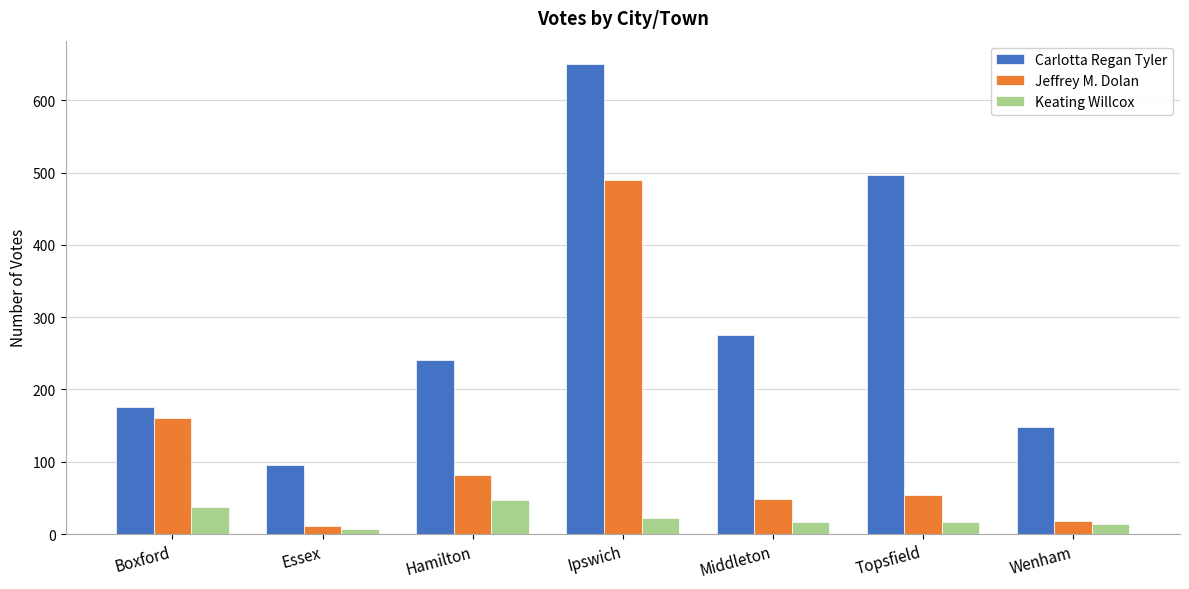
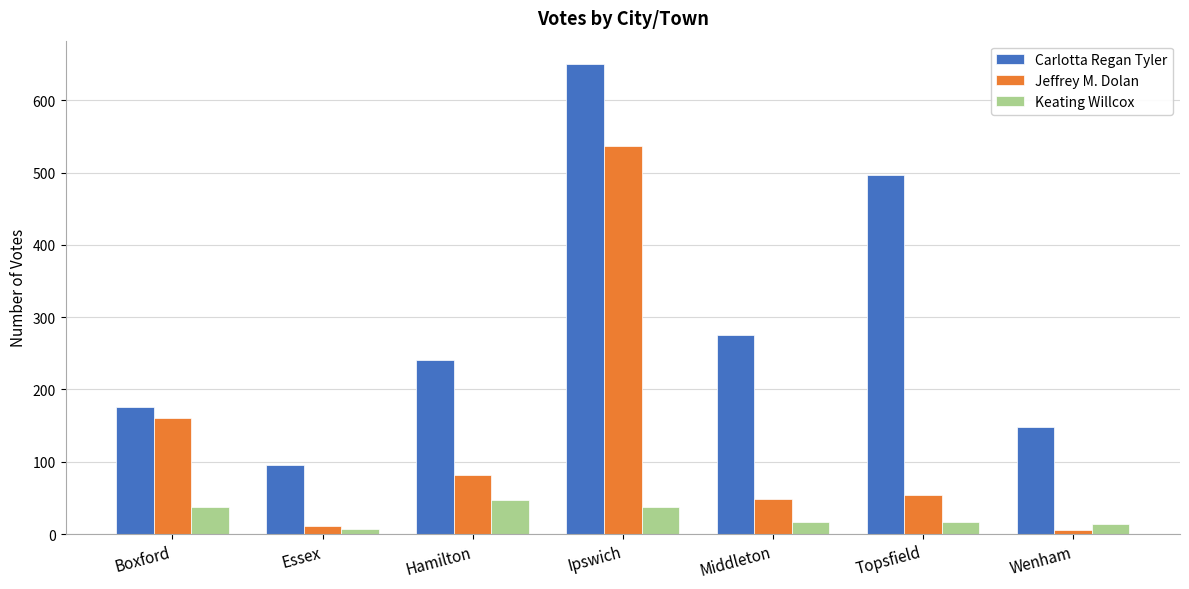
  {
    "Carlotta Regan Tyler": {
      "Boxford": 180,
      "Essex": 100,
      "Hamilton": 240,
      "Ipswich": 650,
      "Middleton": 280,
      "Topsfield": 500,
      "Wenham": 150
    },
    "Jeffrey M. Dolan": {
      "Boxford": 160,
      "Essex": 10,
      "Hamilton": 80,
-     "Ipswich": 490,
+     "Ipswich": 540,
      "Middleton": 50,
      "Topsfield": 50,
-     "Wenham": 20
+     "Wenham": 10
    },
    "Keating Willcox": {
      "Boxford": 40,
      "Essex": 10,
      "Hamilton": 50,
-     "Ipswich": 20,
+     "Ipswich": 40,
      "Middleton": 20,
      "Topsfield": 20,
      "Wenham": 10
    }
  }
